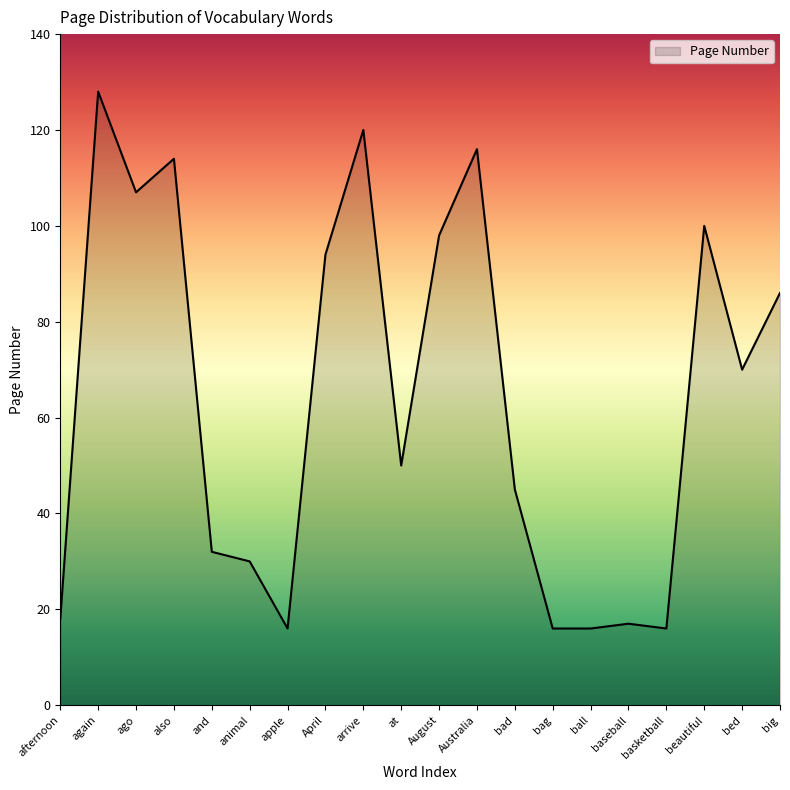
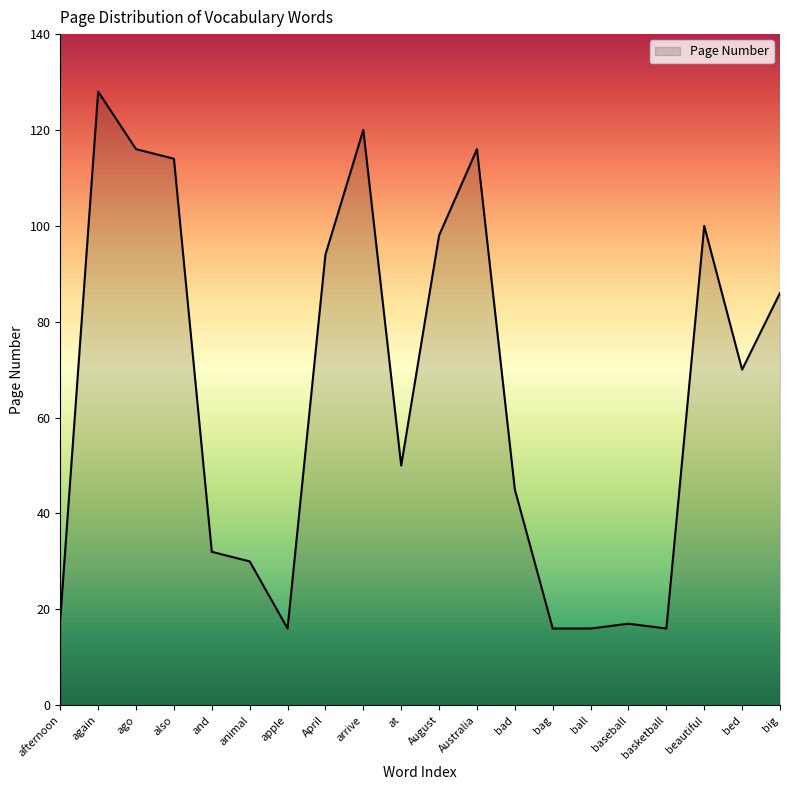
  {
    "afternoon": 18,
    "again": 128,
-   "ago": 107,
+   "ago": 116,
    "also": 114,
    "and": 32,
    "animal": 30,
    "apple": 16,
    "April": 94,
    "arrive": 120,
    "at": 50,
    "August": 98,
    "Australia": 116,
    "bad": 45,
    "bag": 16,
    "ball": 16,
    "baseball": 17,
    "basketball": 16,
    "beautiful": 100,
    "bed": 70,
    "big": 86
  }
